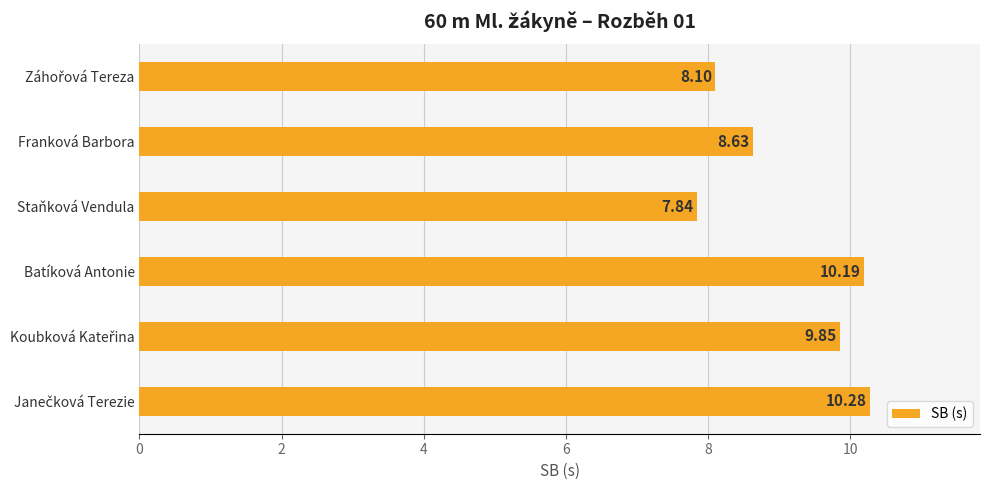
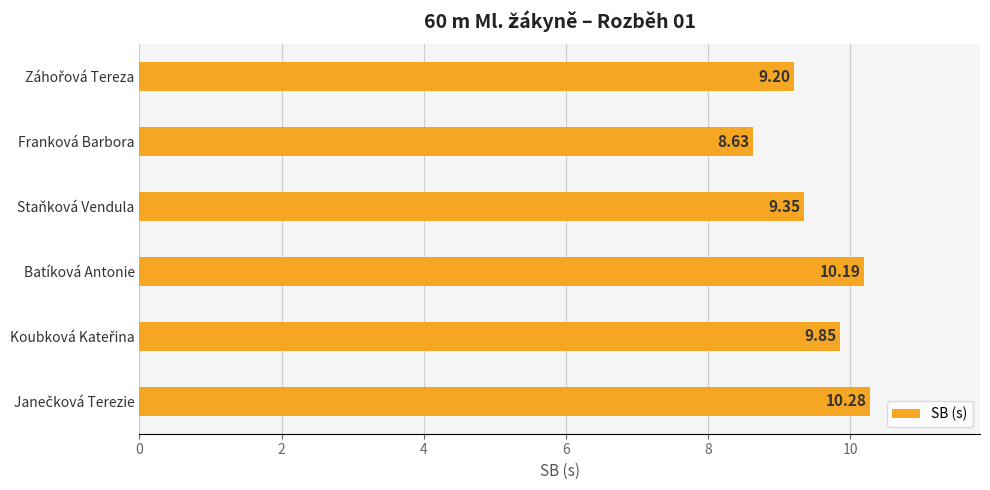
  {
-   "Záhořová Tereza": 8.10,
+   "Záhořová Tereza": 9.20,
    "Franková Barbora": 8.63,
-   "Staňková Vendula": 7.84,
+   "Staňková Vendula": 9.35,
    "Batíková Antonie": 10.19,
    "Koubková Kateřina": 9.85,
    "Janečková Terezie": 10.28
  }
